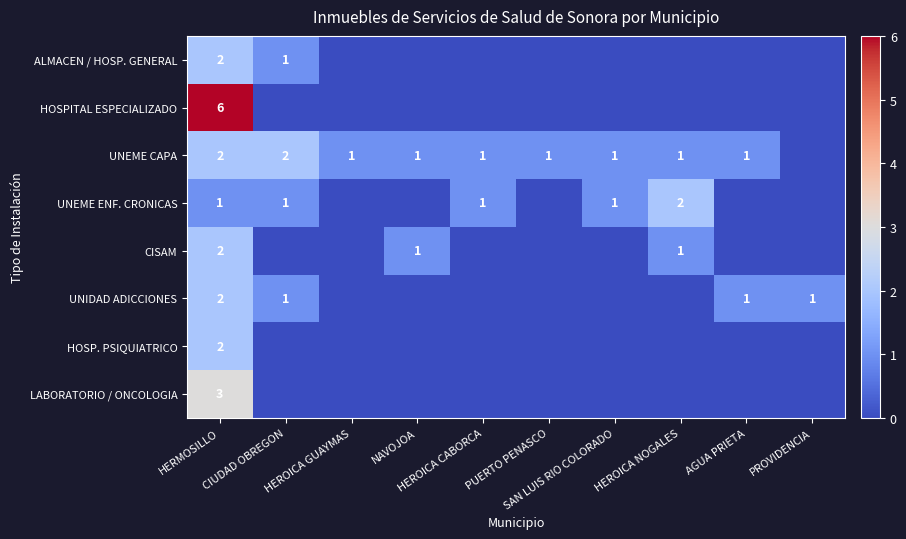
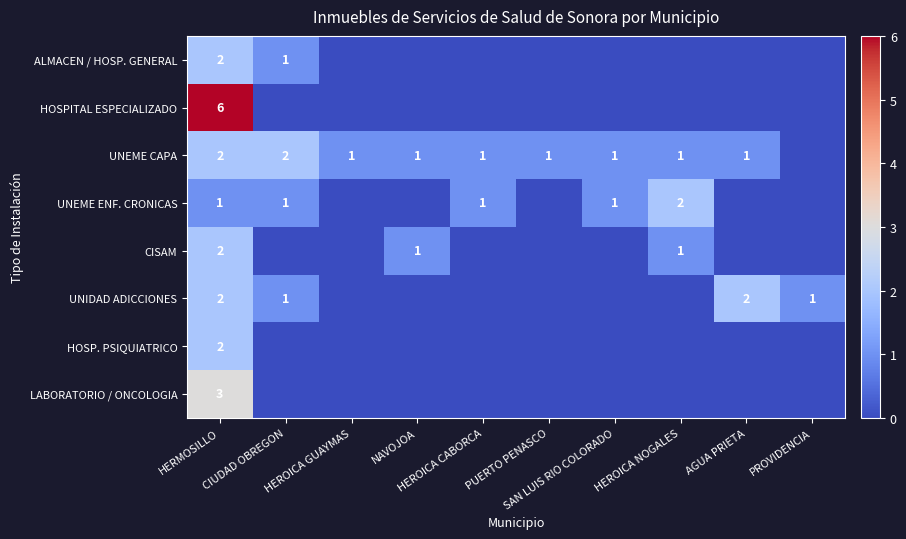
  {
    "ALMACEN / HOSP. GENERAL": {
      "HERMOSILLO": 2,
      "CIUDAD OBREGON": 1
    },
    "HOSPITAL ESPECIALIZADO": {
      "HERMOSILLO": 6
    },
    "UNEME CAPA": {
      "HERMOSILLO": 2,
      "CIUDAD OBREGON": 2,
      "HEROICA GUAYMAS": 1,
      "NAVOJOA": 1,
      "HEROICA CABORCA": 1,
      "PUERTO PENASCO": 1,
      "SAN LUIS RIO COLORADO": 1,
      "HEROICA NOGALES": 1,
      "AGUA PRIETA": 1
    },
    "UNEME ENF. CRONICAS": {
      "HERMOSILLO": 1,
      "CIUDAD OBREGON": 1,
      "HEROICA CABORCA": 1,
      "SAN LUIS RIO COLORADO": 1,
      "HEROICA NOGALES": 2
    },
    "CISAM": {
      "HERMOSILLO": 2,
      "NAVOJOA": 1,
      "HEROICA NOGALES": 1
    },
    "UNIDAD ADICCIONES": {
      "HERMOSILLO": 2,
      "CIUDAD OBREGON": 1,
-     "AGUA PRIETA": 1,
+     "AGUA PRIETA": 2,
      "PROVIDENCIA": 1
    },
    "HOSP. PSIQUIATRICO": {
      "HERMOSILLO": 2
    }
  }
